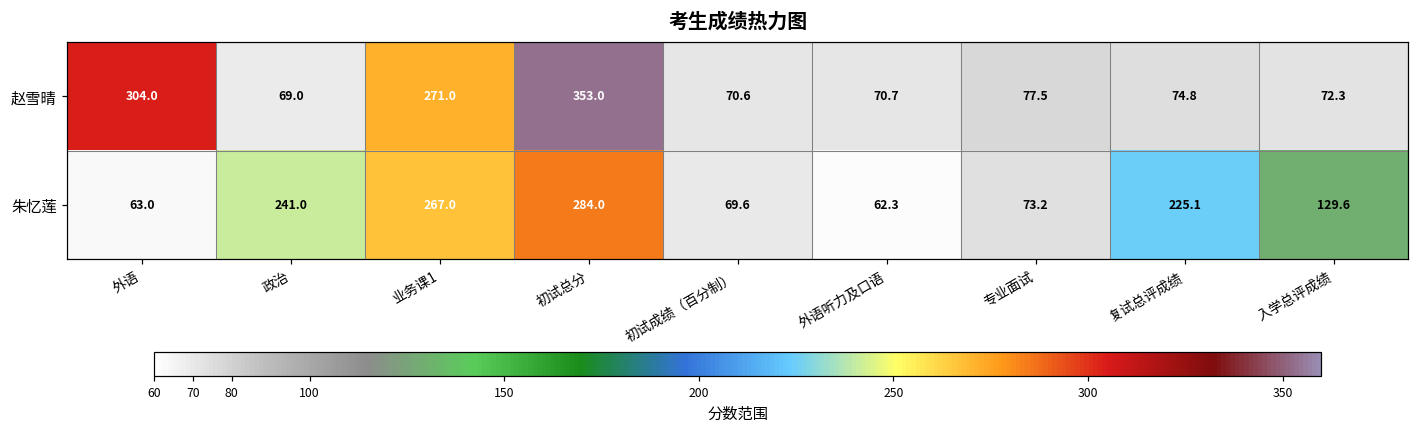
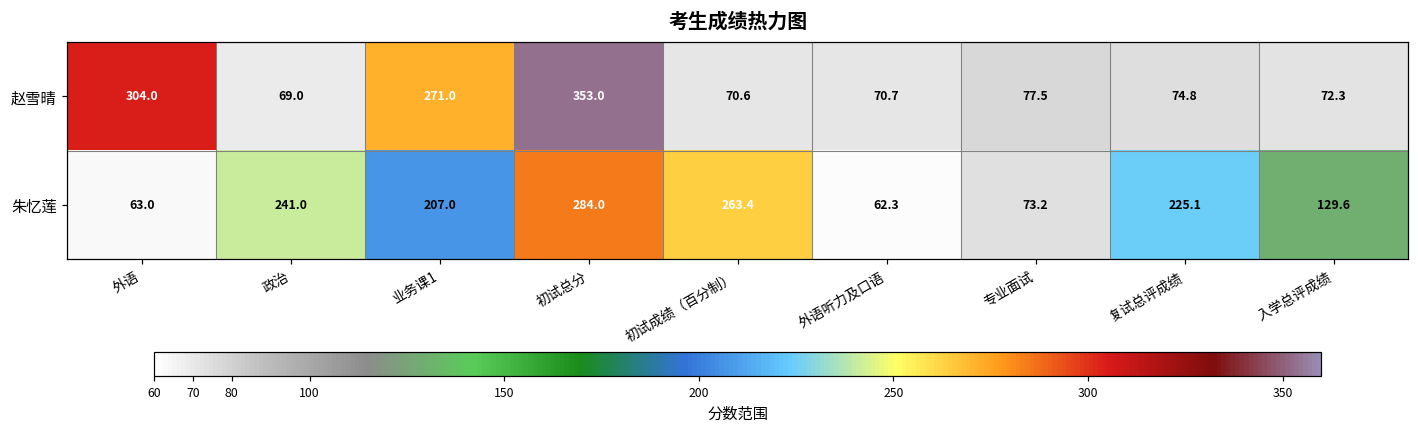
  {
    "赵雪晴": {
      "外语": 304.0,
      "政治": 69.0,
      "业务课1": 271.0,
      "初试总分": 353.0,
      "初试成绩（百分制）": 70.6,
      "外语听力及口语": 70.7,
      "专业面试": 77.5,
      "复试总评成绩": 74.8,
      "入学总评成绩": 72.3
    },
    "朱忆莲": {
      "外语": 63.0,
      "政治": 241.0,
-     "业务课1": 267.0,
+     "业务课1": 207.0,
      "初试总分": 284.0,
-     "初试成绩（百分制）": 69.6,
+     "初试成绩（百分制）": 263.4,
      "外语听力及口语": 62.3,
      "专业面试": 73.2,
      "复试总评成绩": 225.1,
      "入学总评成绩": 129.6
    }
  }
